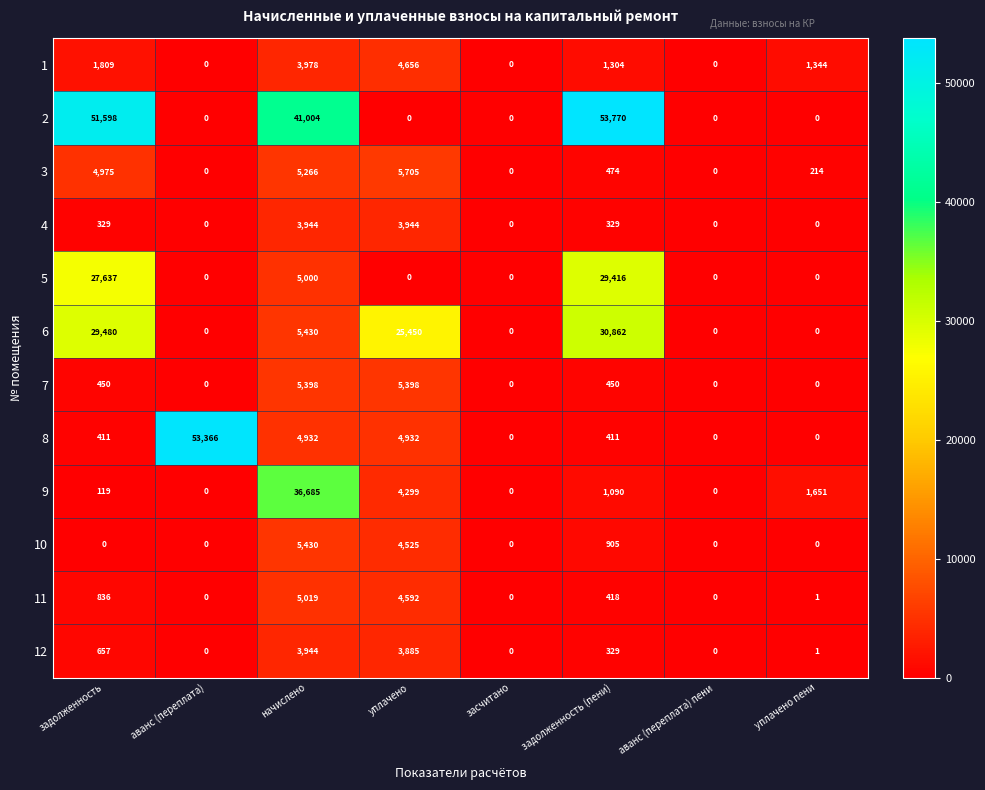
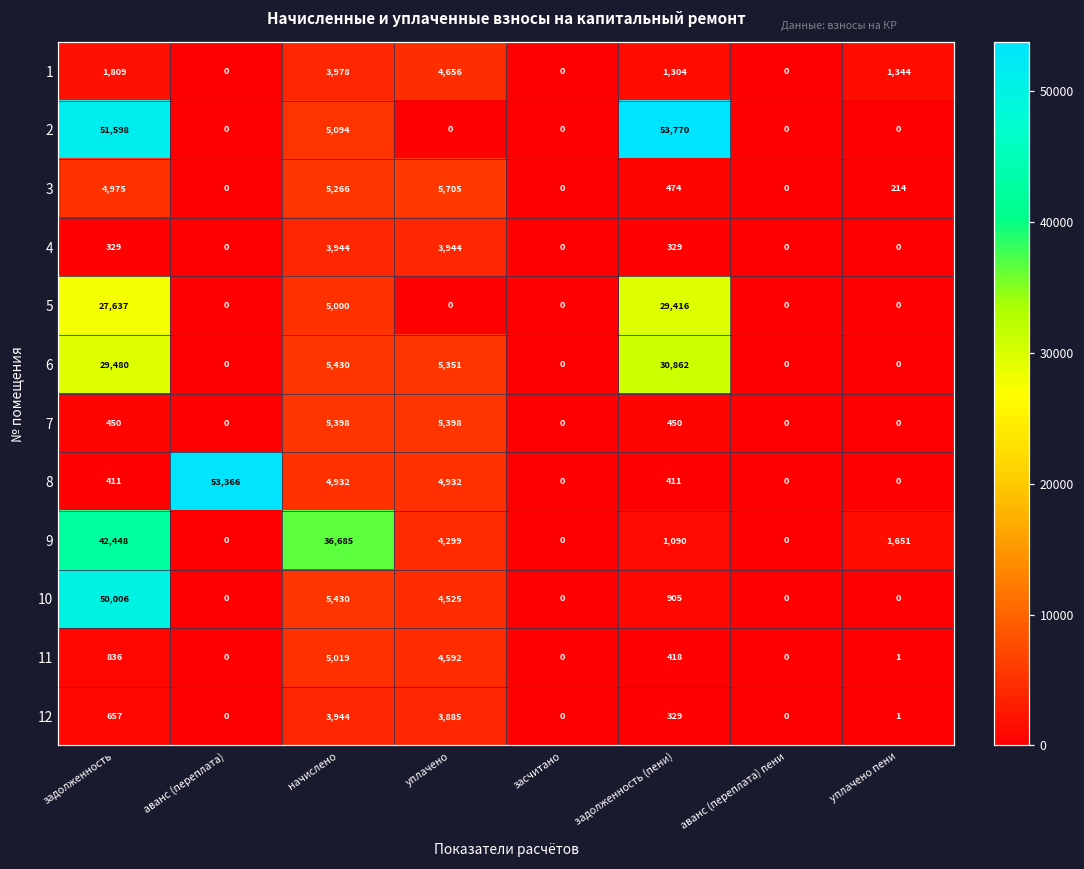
  {
    "1": {
      "задолженность": "1,809",
      "аванс (переплата)": "0",
      "начислено": "3,978",
      "уплачено": "4,656",
      "засчитано": "0",
      "задолженность (пени)": "1,304",
      "аванс (переплата) пени": "0",
      "уплачено пени": "1,344"
    },
    "2": {
      "задолженность": "51,598",
      "аванс (переплата)": "0",
-     "начислено": "41,004",
+     "начислено": "5,094",
      "уплачено": "0",
      "засчитано": "0",
      "задолженность (пени)": "53,770",
      "аванс (переплата) пени": "0",
      "уплачено пени": "0"
    },
    "3": {
      "задолженность": "4,975",
      "аванс (переплата)": "0",
      "начислено": "5,266",
      "уплачено": "5,705",
      "засчитано": "0",
      "задолженность (пени)": "474",
      "аванс (переплата) пени": "0",
      "уплачено пени": "214"
    },
    "4": {
      "задолженность": "329",
      "аванс (переплата)": "0",
      "начислено": "3,944",
      "уплачено": "3,944",
      "засчитано": "0",
      "задолженность (пени)": "329",
      "аванс (переплата) пени": "0",
      "уплачено пени": "0"
    },
    "5": {
      "задолженность": "27,637",
      "аванс (переплата)": "0",
      "начислено": "5,000",
      "уплачено": "0",
      "засчитано": "0",
      "задолженность (пени)": "29,416",
      "аванс (переплата) пени": "0",
      "уплачено пени": "0"
    },
    "6": {
      "задолженность": "29,480",
      "аванс (переплата)": "0",
      "начислено": "5,430",
-     "уплачено": "25,450",
+     "уплачено": "5,351",
      "засчитано": "0",
      "задолженность (пени)": "30,862",
      "аванс (переплата) пени": "0",
      "уплачено пени": "0"
    },
    "7": {
      "задолженность": "450",
      "аванс (переплата)": "0",
      "начислено": "5,398",
      "уплачено": "5,398",
      "засчитано": "0",
      "задолженность (пени)": "450",
      "аванс (переплата) пени": "0",
      "уплачено пени": "0"
    },
    "8": {
      "задолженность": "411",
      "аванс (переплата)": "53,366",
      "начислено": "4,932",
      "уплачено": "4,932",
      "засчитано": "0",
      "задолженность (пени)": "411",
      "аванс (переплата) пени": "0",
      "уплачено пени": "0"
    },
    "9": {
-     "задолженность": "119",
+     "задолженность": "42,448",
      "аванс (переплата)": "0",
      "начислено": "36,685",
      "уплачено": "4,299",
      "засчитано": "0",
      "задолженность (пени)": "1,090",
      "аванс (переплата) пени": "0",
      "уплачено пени": "1,651"
    },
    "10": {
-     "задолженность": "0",
+     "задолженность": "50,006",
      "аванс (переплата)": "0",
      "начислено": "5,430",
      "уплачено": "4,525",
      "засчитано": "0",
      "задолженность (пени)": "905",
      "аванс (переплата) пени": "0",
      "уплачено пени": "0"
    },
    "11": {
      "задолженность": "836",
      "аванс (переплата)": "0",
      "начислено": "5,019",
      "уплачено": "4,592",
      "засчитано": "0",
      "задолженность (пени)": "418",
      "аванс (переплата) пени": "0",
      "уплачено пени": "1"
    },
    "12": {
      "задолженность": "657",
      "аванс (переплата)": "0",
      "начислено": "3,944",
      "уплачено": "3,885",
      "засчитано": "0",
      "задолженность (пени)": "329",
      "аванс (переплата) пени": "0",
      "уплачено пени": "1"
    }
  }
